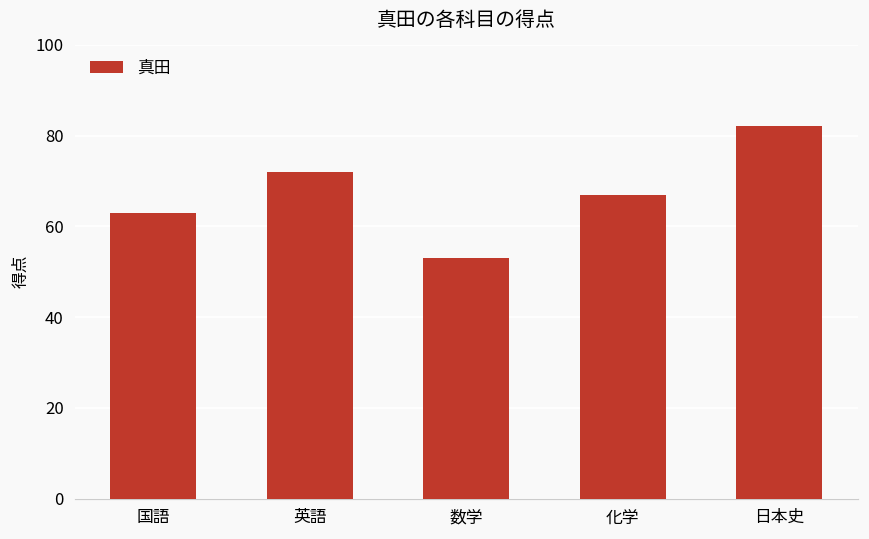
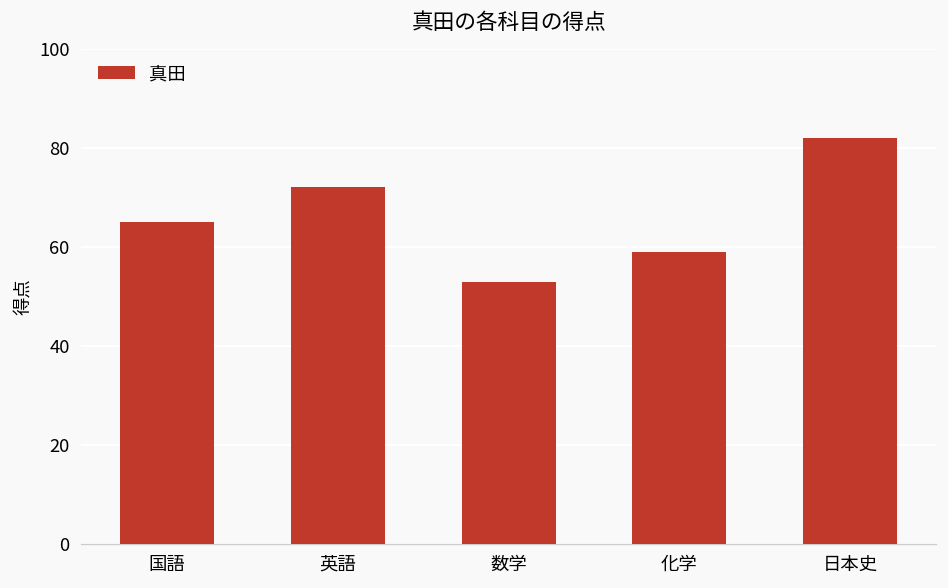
  {
-   "国語": 63,
+   "国語": 65,
    "英語": 72,
    "数学": 53,
-   "化学": 67,
+   "化学": 59,
    "日本史": 82
  }
